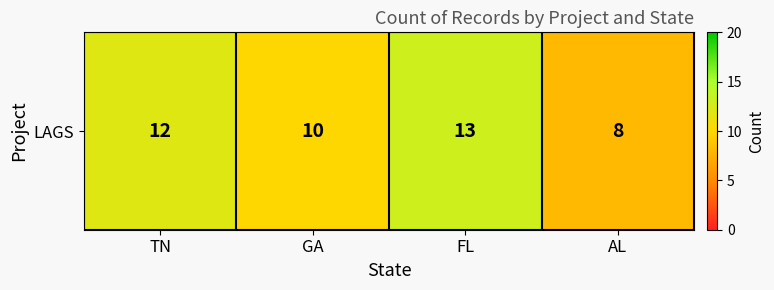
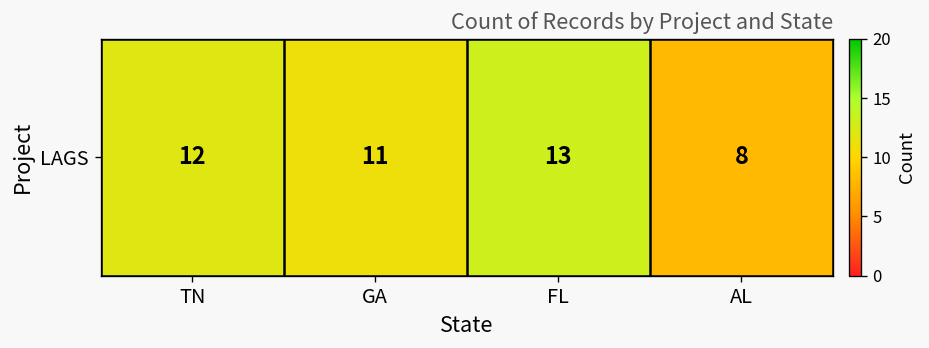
  {
    "LAGS": {
      "TN": 12,
-     "GA": 10,
+     "GA": 11,
      "FL": 13,
      "AL": 8
    }
  }
